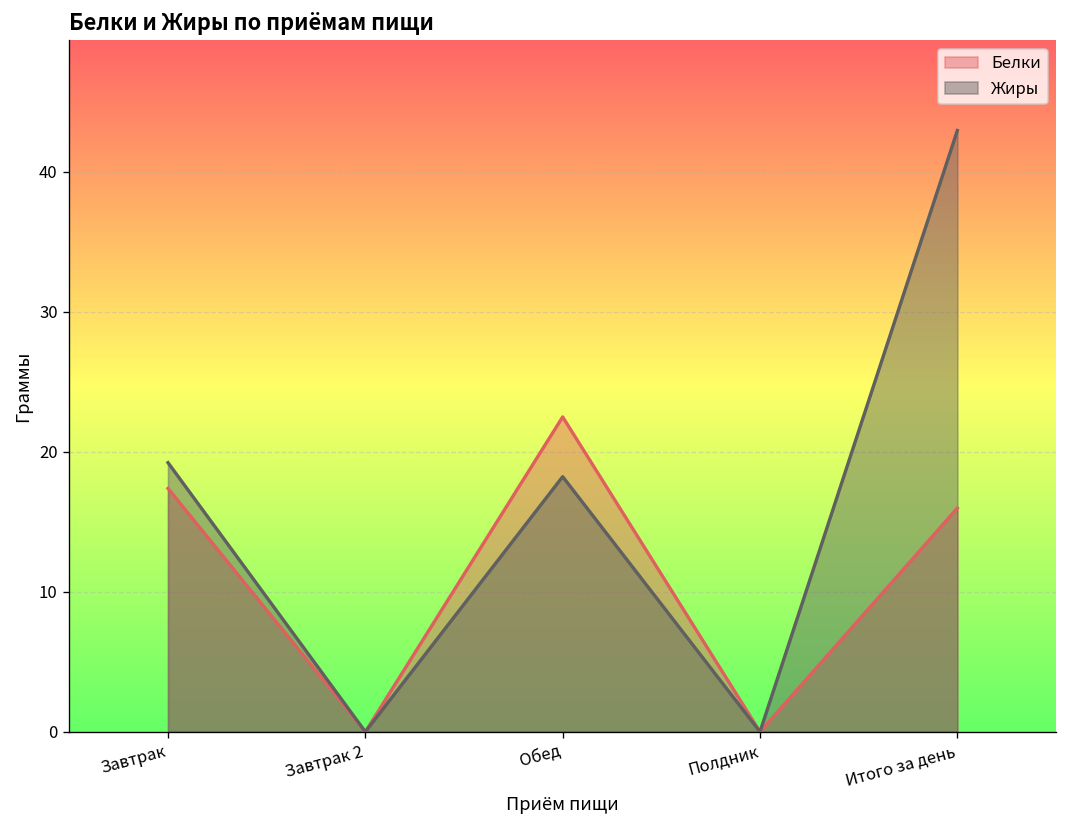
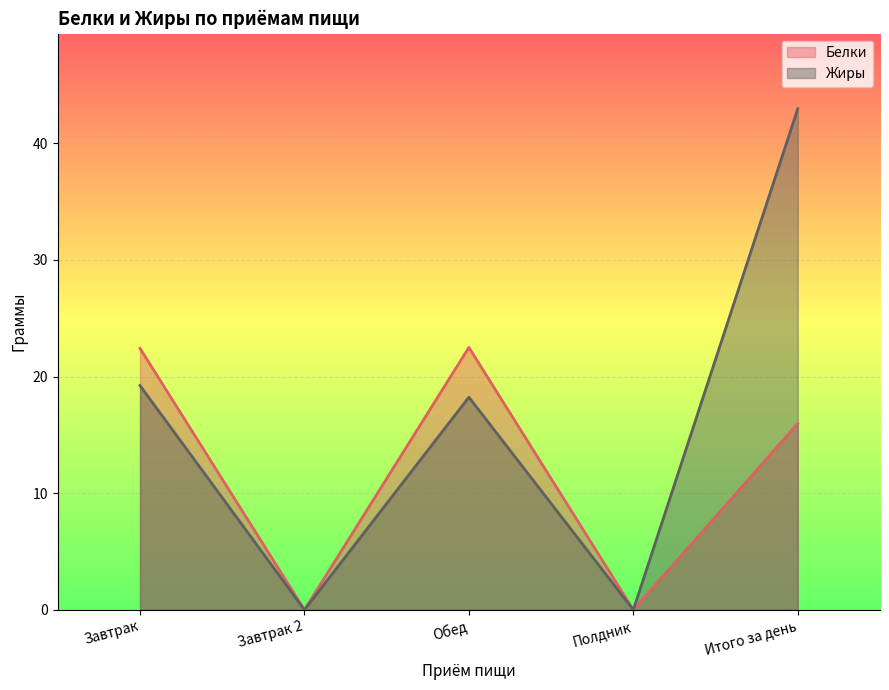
  {
    "Белки": {
-     "Завтрак": 17.4,
+     "Завтрак": 22.4,
      "Обед": 22.5,
      "Итого за день": 16.0
    },
    "Жиры": {
      "Завтрак": 19.2,
      "Обед": 18.2,
      "Итого за день": 43.0
    }
  }
